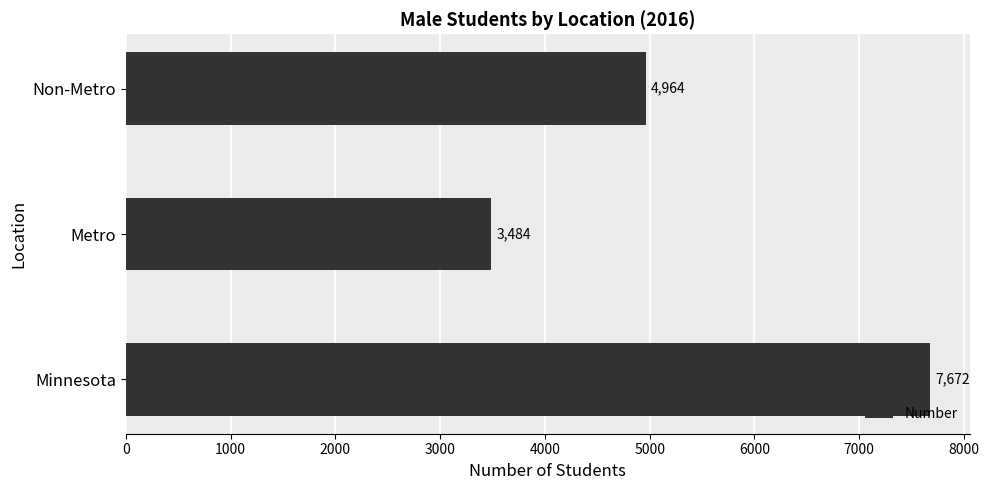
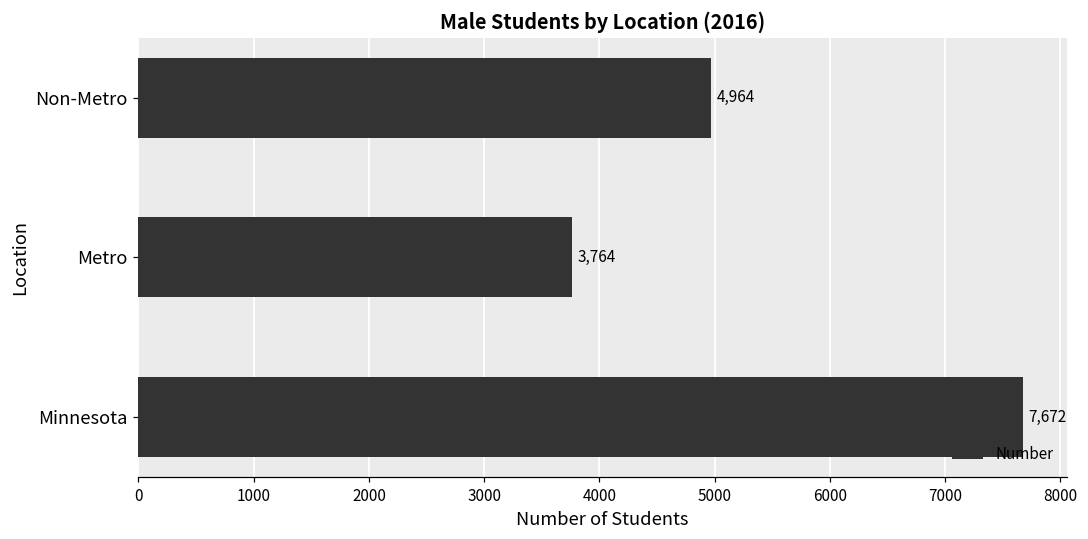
  {
    "Non-Metro": "4,964",
-   "Metro": "3,484",
+   "Metro": "3,764",
    "Minnesota": "7,672"
  }
